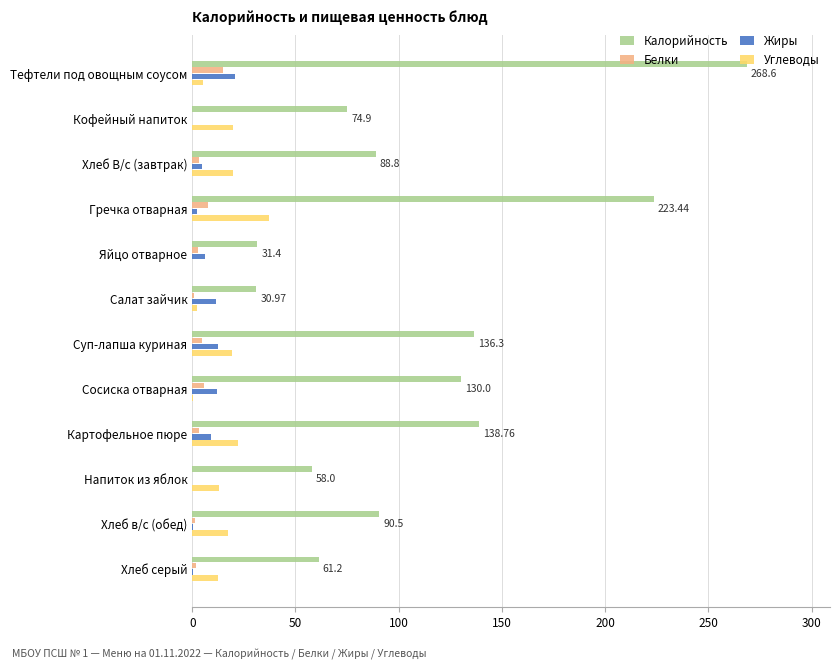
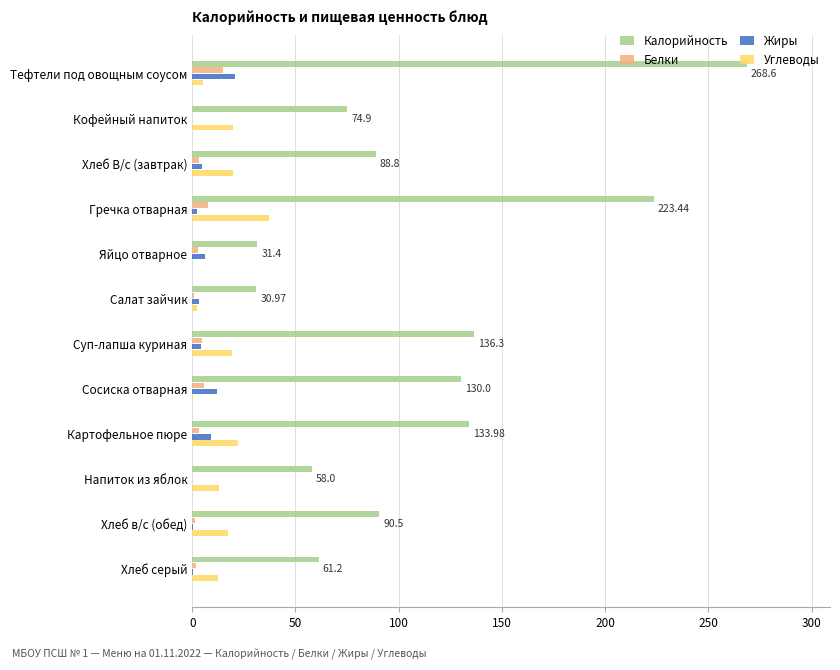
  {
    "Калорийность": {
      "Тефтели под овощным соусом": 268.6,
      "Кофейный напиток": 74.9,
      "Хлеб В/с (завтрак)": 88.8,
      "Гречка отварная": 223.44,
      "Яйцо отварное": 31.4,
      "Салат зайчик": 30.97,
      "Суп-лапша куриная": 136.3,
      "Сосиска отварная": 130.0,
-     "Картофельное пюре": 138.76,
+     "Картофельное пюре": 133.98,
      "Напиток из яблок": 58.0,
      "Хлеб в/с (обед)": 90.5,
      "Хлеб серый": 61.2
    },
    "Жиры": {
      "Тефтели под овощным соусом": 21,
      "Кофейный напиток": 0,
      "Хлеб В/с (завтрак)": 4,
      "Гречка отварная": 2,
      "Яйцо отварное": 6,
-     "Салат зайчик": 12,
-     "Суп-лапша куриная": 13,
+     "Салат зайчик": 3,
+     "Суп-лапша куриная": 4,
      "Сосиска отварная": 12,
      "Картофельное пюре": 9,
      "Напиток из яблок": 0
    }
  }
